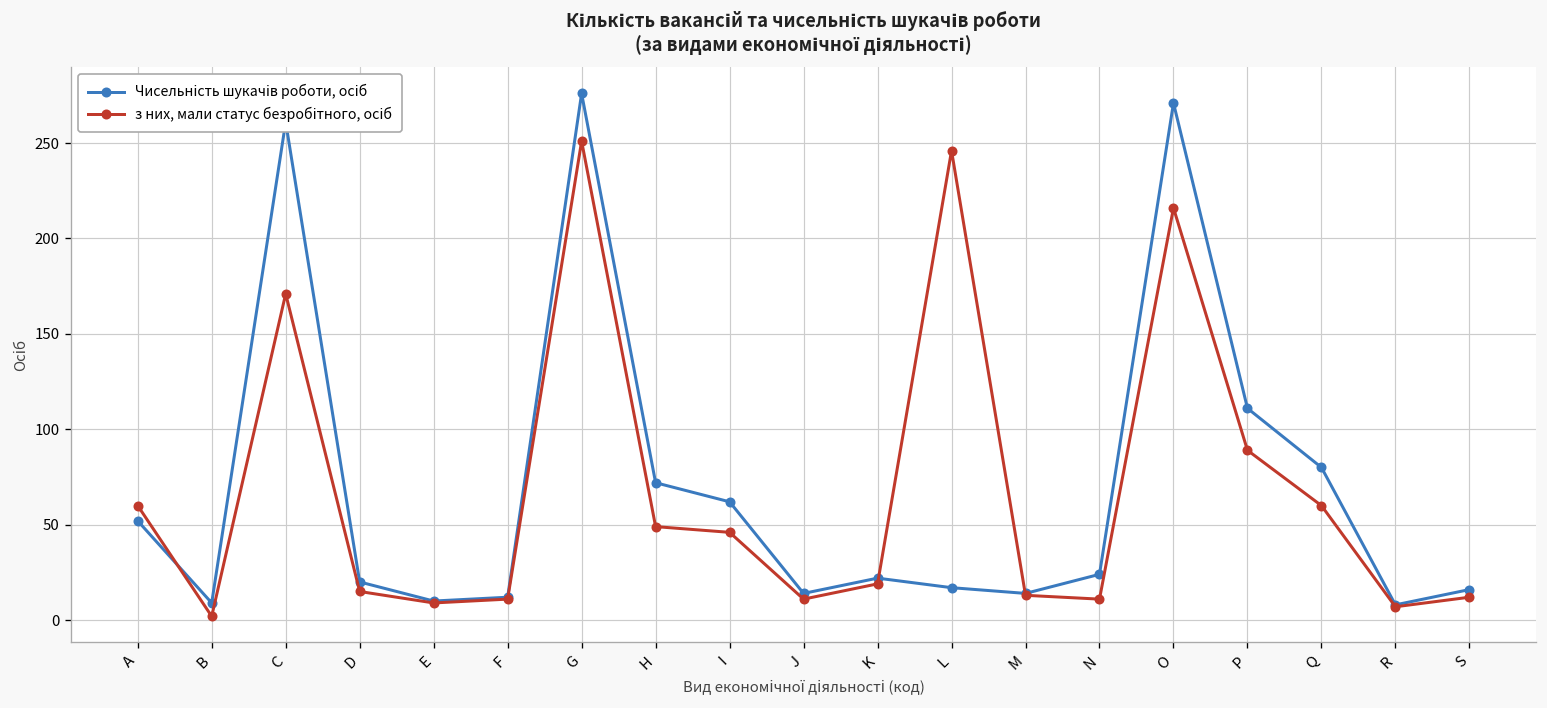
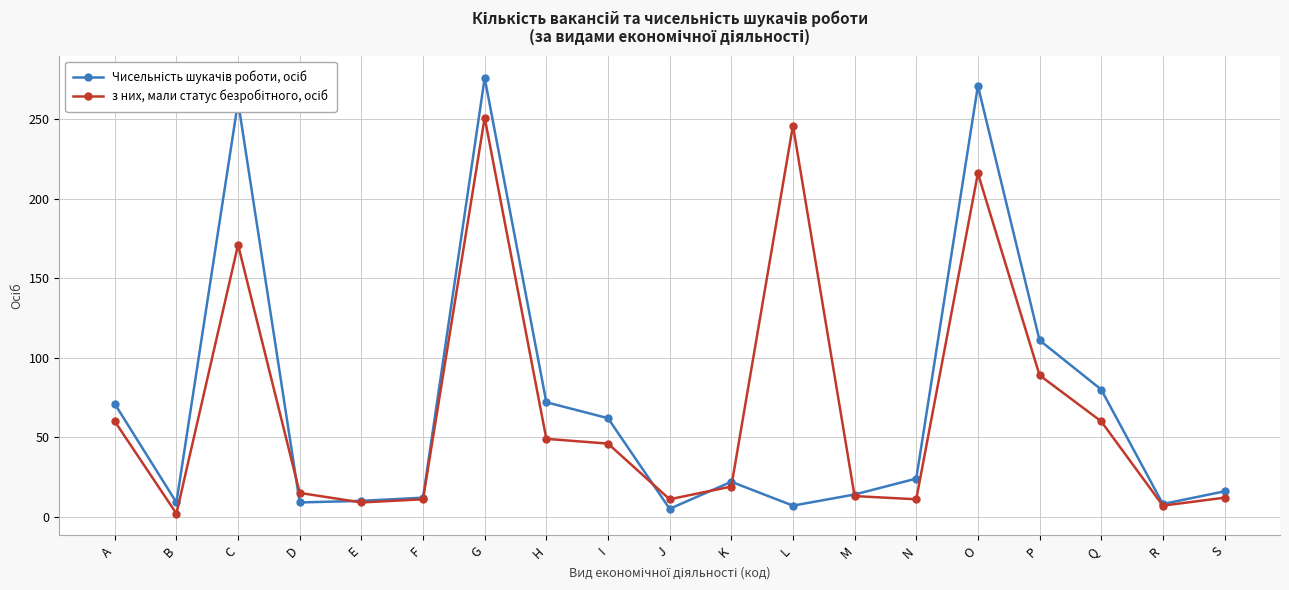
  {
    "Чисельність шукачів роботи, осіб": {
-     "A": 52,
+     "A": 71,
      "B": 9,
-     "D": 20,
+     "D": 9,
      "G": 276,
      "H": 72,
      "I": 62,
-     "J": 14,
+     "J": 5,
      "K": 22,
-     "L": 17,
+     "L": 7,
      "N": 24,
      "O": 271,
      "P": 111,
      "Q": 80,
      "S": 16
    },
    "з них, мали статус безробітного, осіб": {
      "A": 60,
      "B": 2,
      "C": 171,
      "D": 15,
      "G": 251,
      "H": 49,
      "I": 46,
      "J": 11,
      "K": 19,
      "L": 246,
      "N": 11,
      "O": 216,
      "P": 89,
      "Q": 60,
      "S": 12
    }
  }
